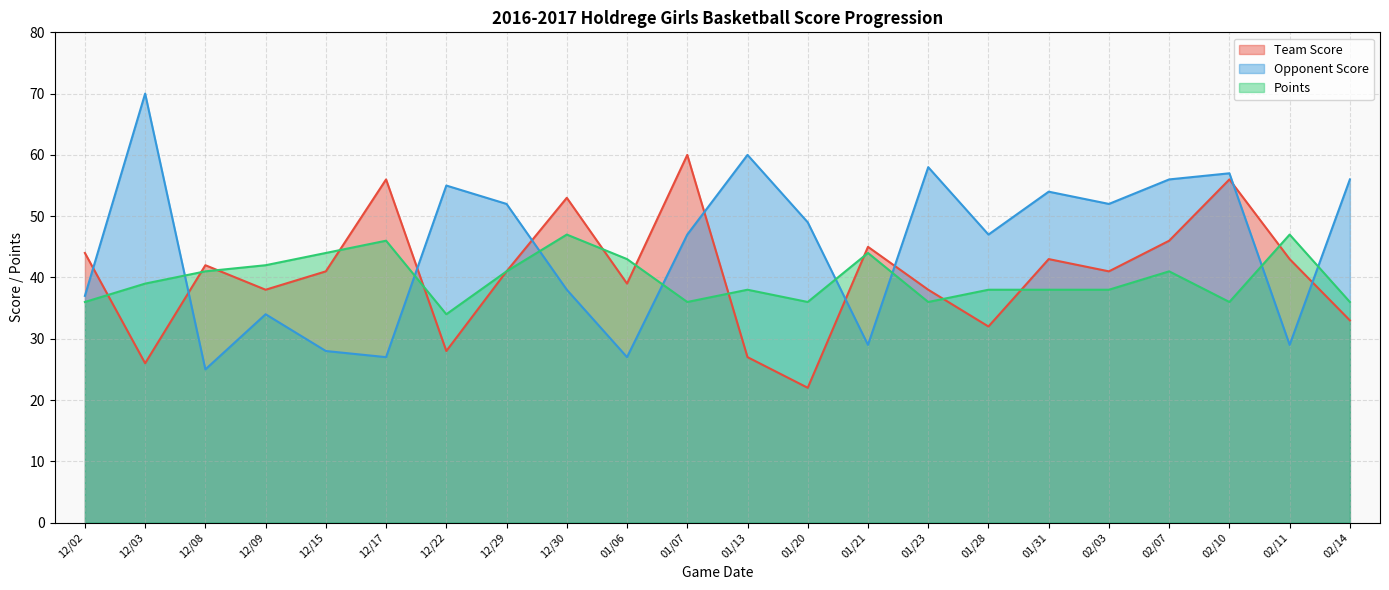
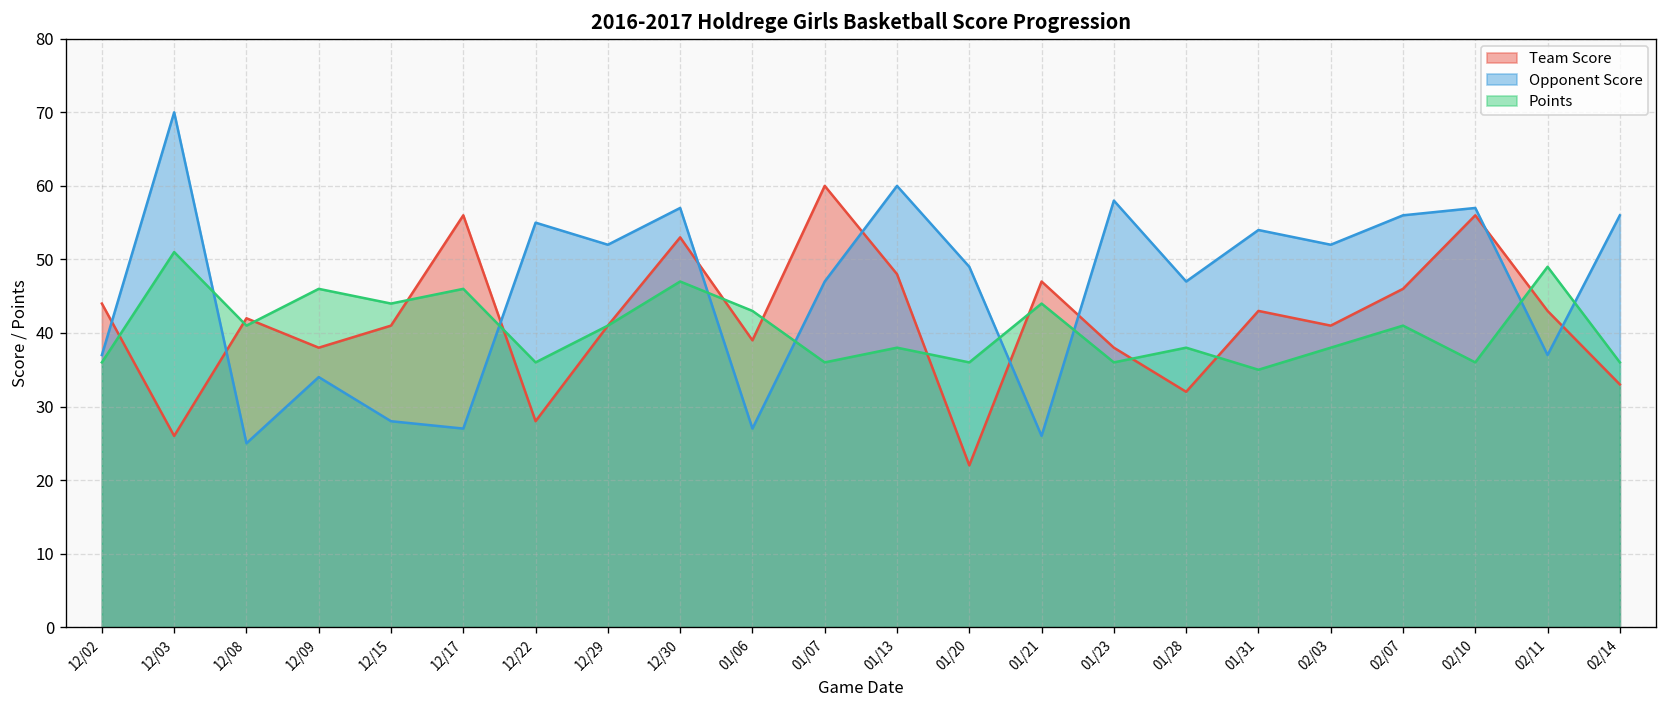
  {
    "Team Score": {
      "12/02": 44,
      "12/03": 26,
      "12/08": 42,
      "12/09": 38,
      "12/15": 41,
      "12/17": 56,
      "12/22": 28,
      "12/30": 53,
      "01/06": 39,
      "01/07": 60,
-     "01/13": 27,
+     "01/13": 48,
      "01/20": 22,
-     "01/21": 45,
+     "01/21": 47,
      "01/23": 38,
      "01/28": 32,
      "01/31": 43,
      "02/03": 41,
      "02/07": 46,
      "02/10": 56,
      "02/11": 43,
      "02/14": 33
    },
    "Opponent Score": {
      "12/02": 37,
      "12/03": 70,
      "12/08": 25,
      "12/09": 34,
      "12/15": 28,
      "12/17": 27,
      "12/22": 55,
      "12/29": 52,
-     "12/30": 38,
+     "12/30": 57,
      "01/06": 27,
      "01/07": 47,
      "01/13": 60,
      "01/20": 49,
-     "01/21": 29,
+     "01/21": 26,
      "01/23": 58,
      "01/28": 47,
      "01/31": 54,
      "02/03": 52,
      "02/07": 56,
      "02/10": 57,
-     "02/11": 29,
+     "02/11": 37,
      "02/14": 56
    },
    "Points": {
      "12/02": 36,
-     "12/03": 39,
+     "12/03": 51,
      "12/08": 41,
-     "12/09": 42,
+     "12/09": 46,
      "12/15": 44,
      "12/17": 46,
-     "12/22": 34,
+     "12/22": 36,
      "12/30": 47,
      "01/06": 43,
      "01/07": 36,
      "01/13": 38,
      "01/20": 36,
      "01/21": 44,
      "01/23": 36,
      "01/28": 38,
-     "01/31": 38,
+     "01/31": 35,
      "02/03": 38,
      "02/07": 41,
      "02/10": 36,
-     "02/11": 47,
+     "02/11": 49,
      "02/14": 36
    }
  }
